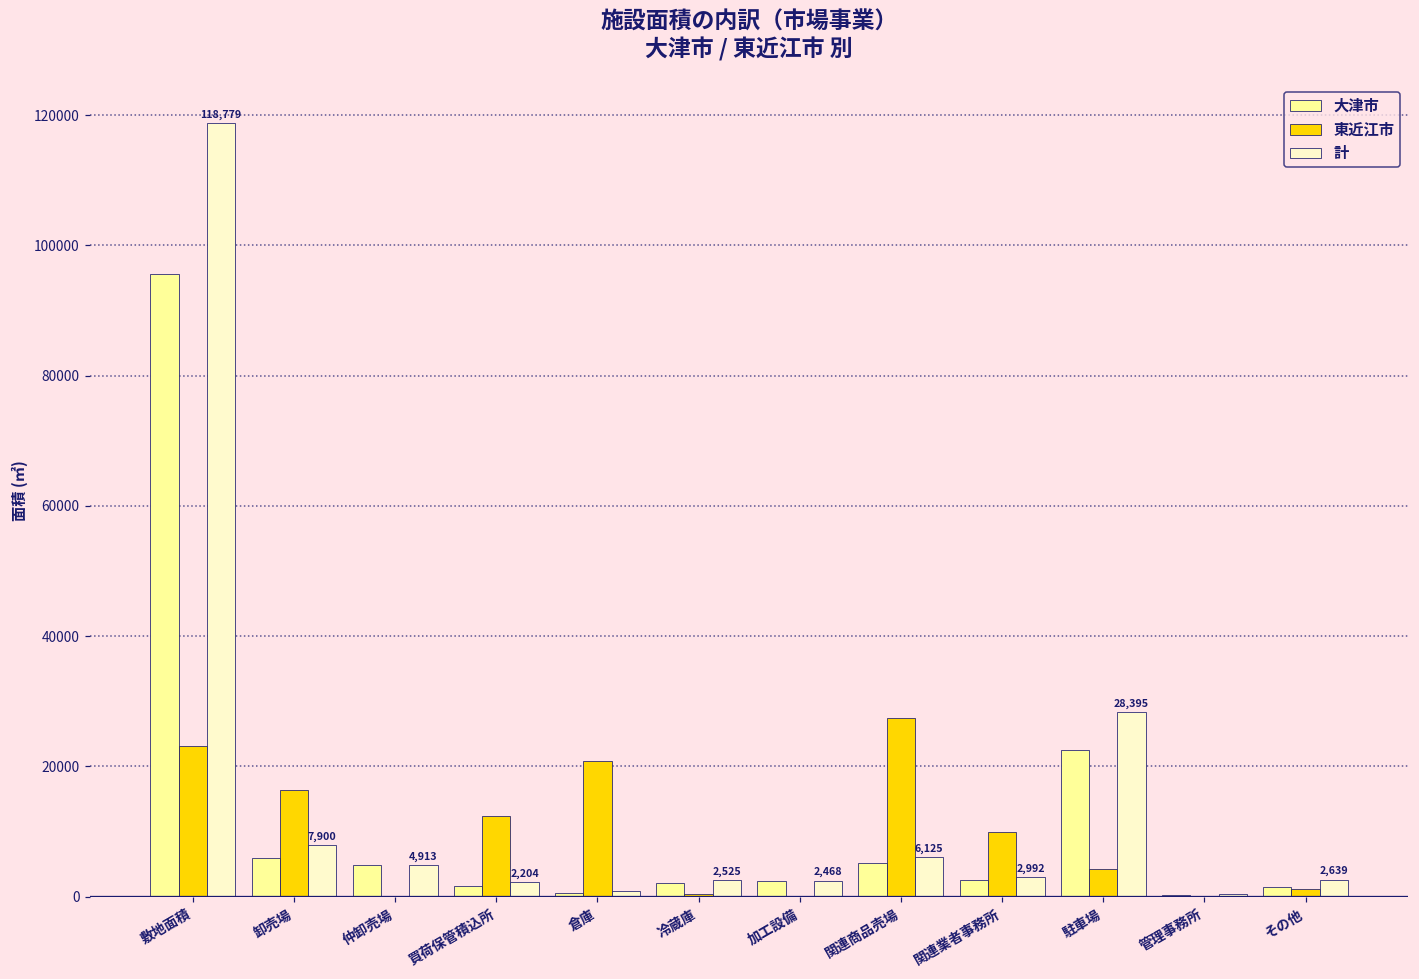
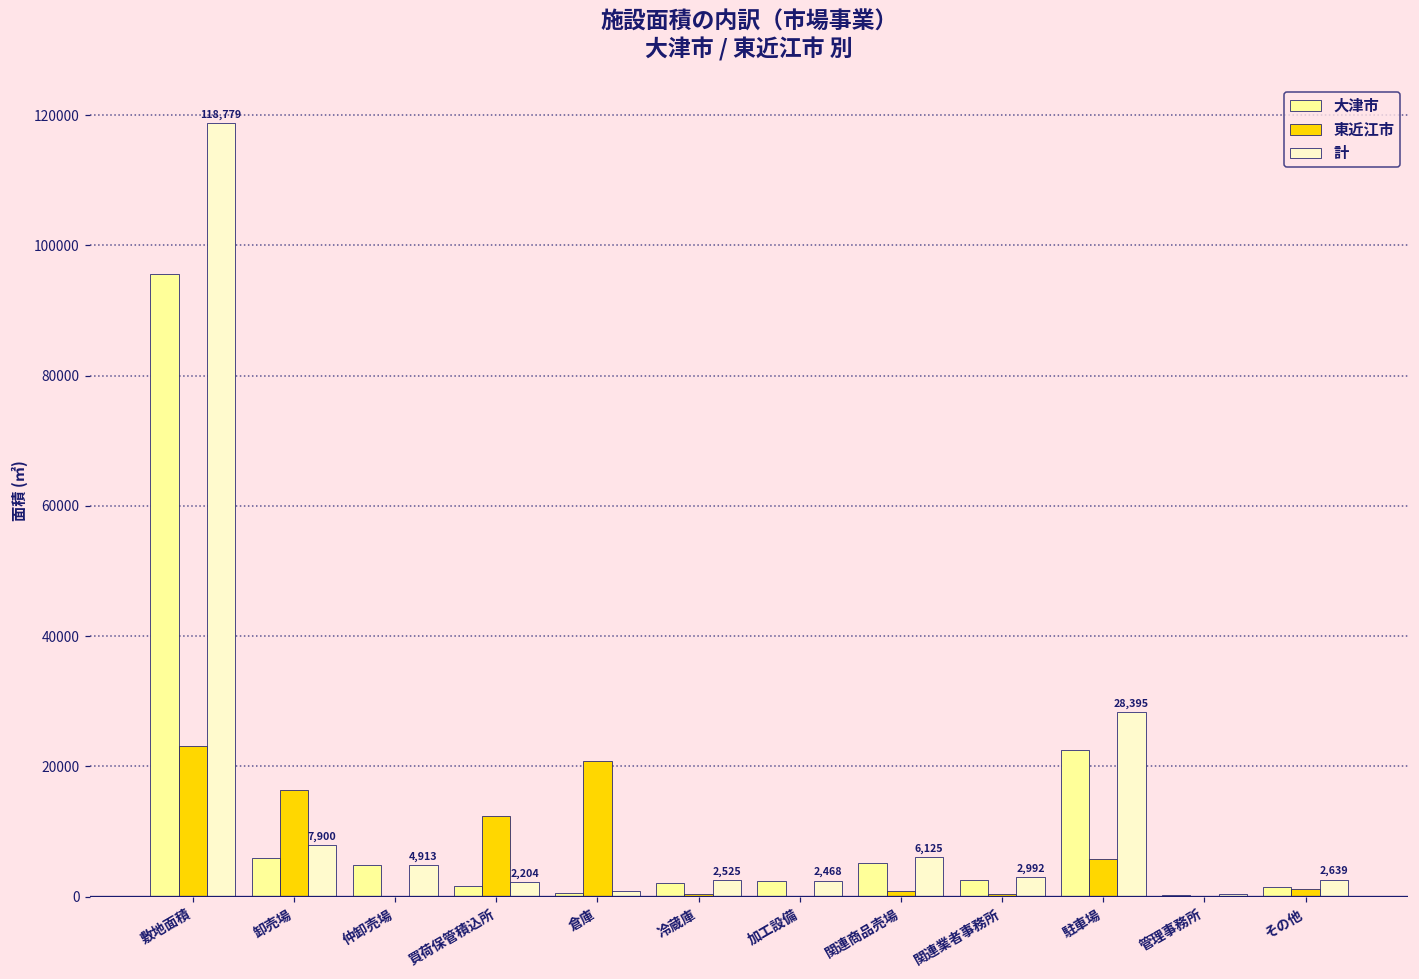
  {
    "東近江市": {
      "敷地面積": 23000,
      "卸売場": 16000,
      "仲卸売場": 0,
      "買荷保管積込所": 12000,
      "倉庫": 21000,
      "冷蔵庫": 0,
      "加工設備": 0,
-     "関連商品売場": 27000,
-     "関連業者事務所": 10000,
-     "駐車場": 4000,
+     "関連商品売場": 1000,
+     "関連業者事務所": 0,
+     "駐車場": 6000,
      "その他": 1000
    }
  }
